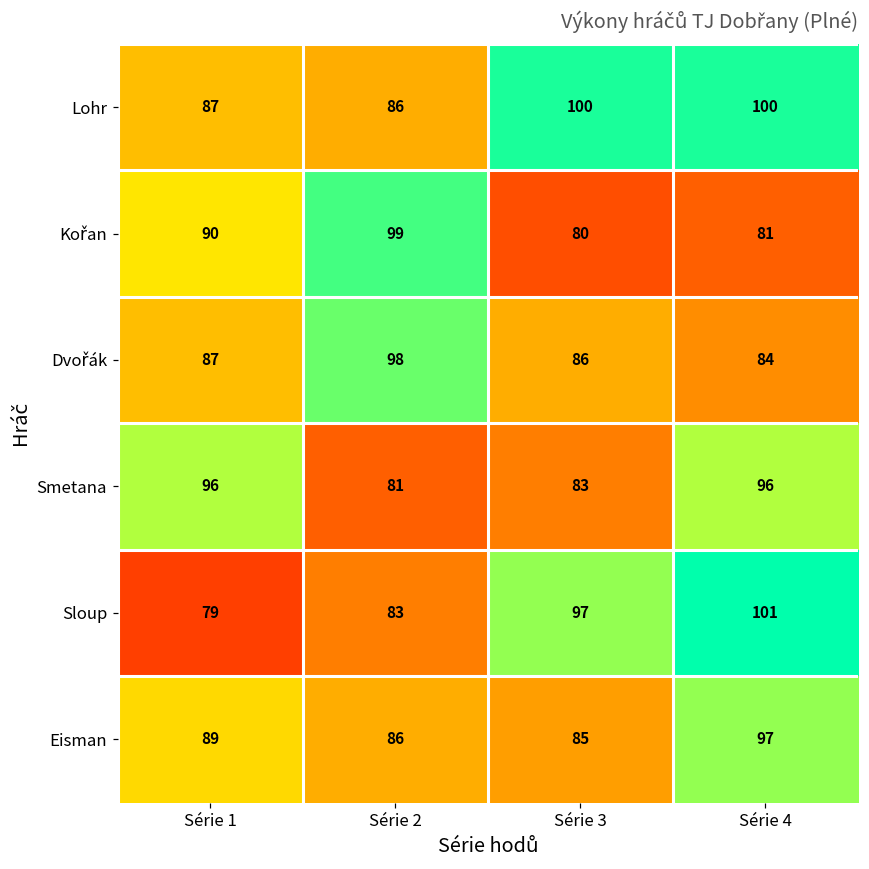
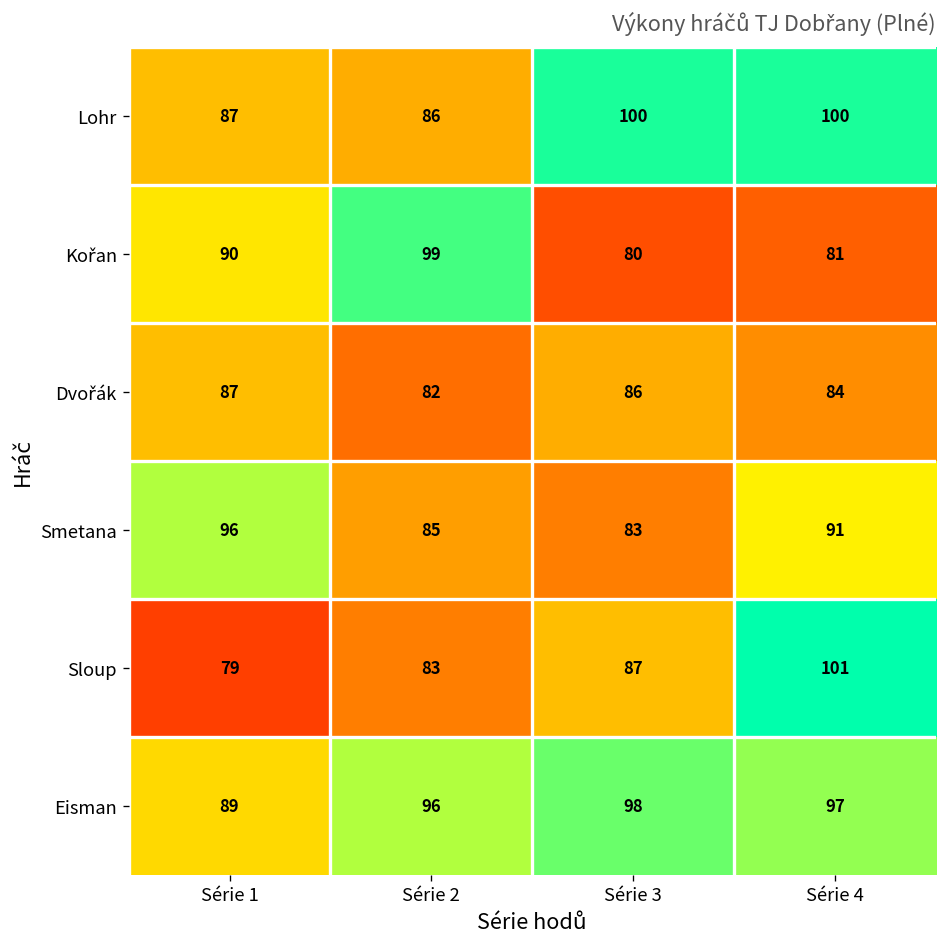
  {
    "Lohr": {
      "Série 1": 87,
      "Série 2": 86,
      "Série 3": 100,
      "Série 4": 100
    },
    "Kořan": {
      "Série 1": 90,
      "Série 2": 99,
      "Série 3": 80,
      "Série 4": 81
    },
    "Dvořák": {
      "Série 1": 87,
-     "Série 2": 98,
+     "Série 2": 82,
      "Série 3": 86,
      "Série 4": 84
    },
    "Smetana": {
      "Série 1": 96,
-     "Série 2": 81,
+     "Série 2": 85,
      "Série 3": 83,
-     "Série 4": 96
+     "Série 4": 91
    },
    "Sloup": {
      "Série 1": 79,
      "Série 2": 83,
-     "Série 3": 97,
+     "Série 3": 87,
      "Série 4": 101
    },
    "Eisman": {
      "Série 1": 89,
-     "Série 2": 86,
-     "Série 3": 85,
+     "Série 2": 96,
+     "Série 3": 98,
      "Série 4": 97
    }
  }
